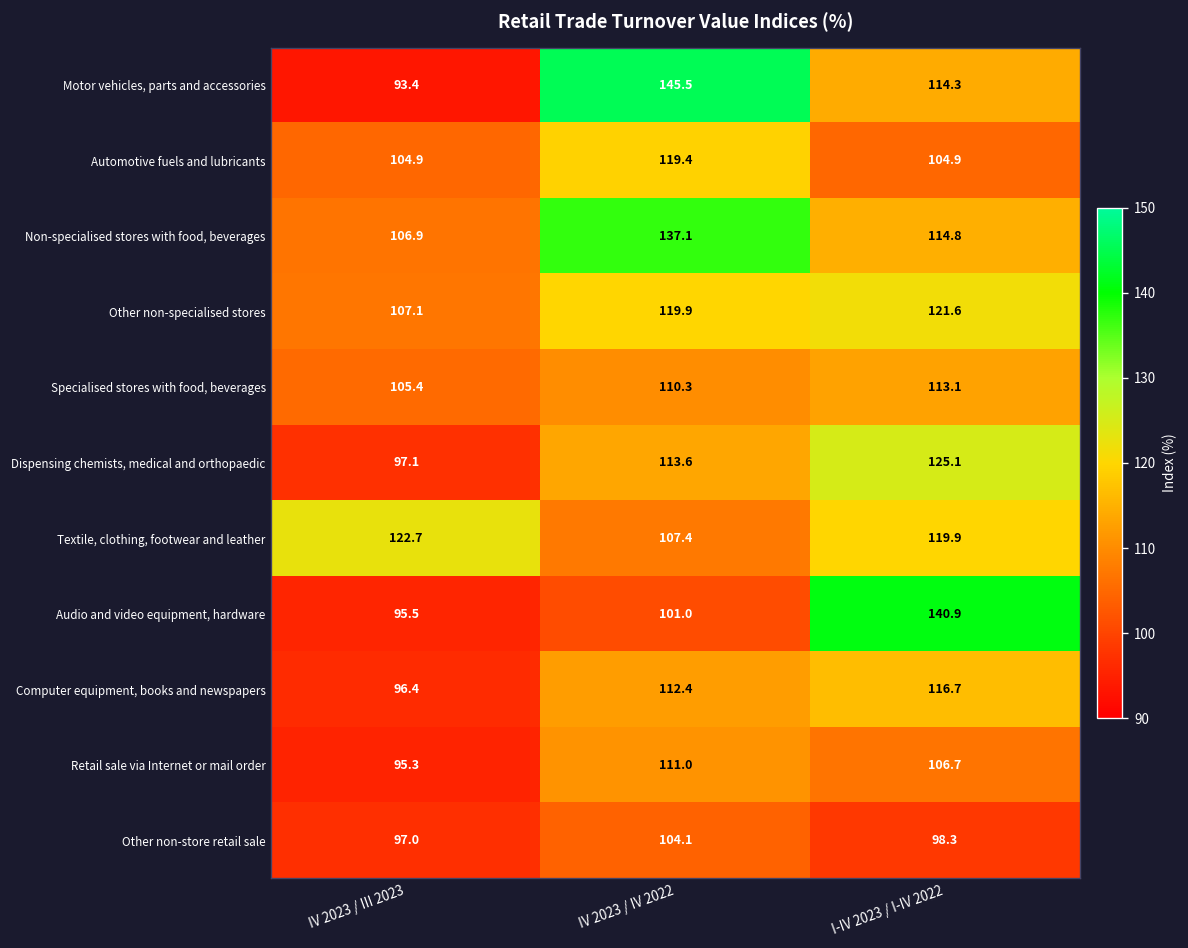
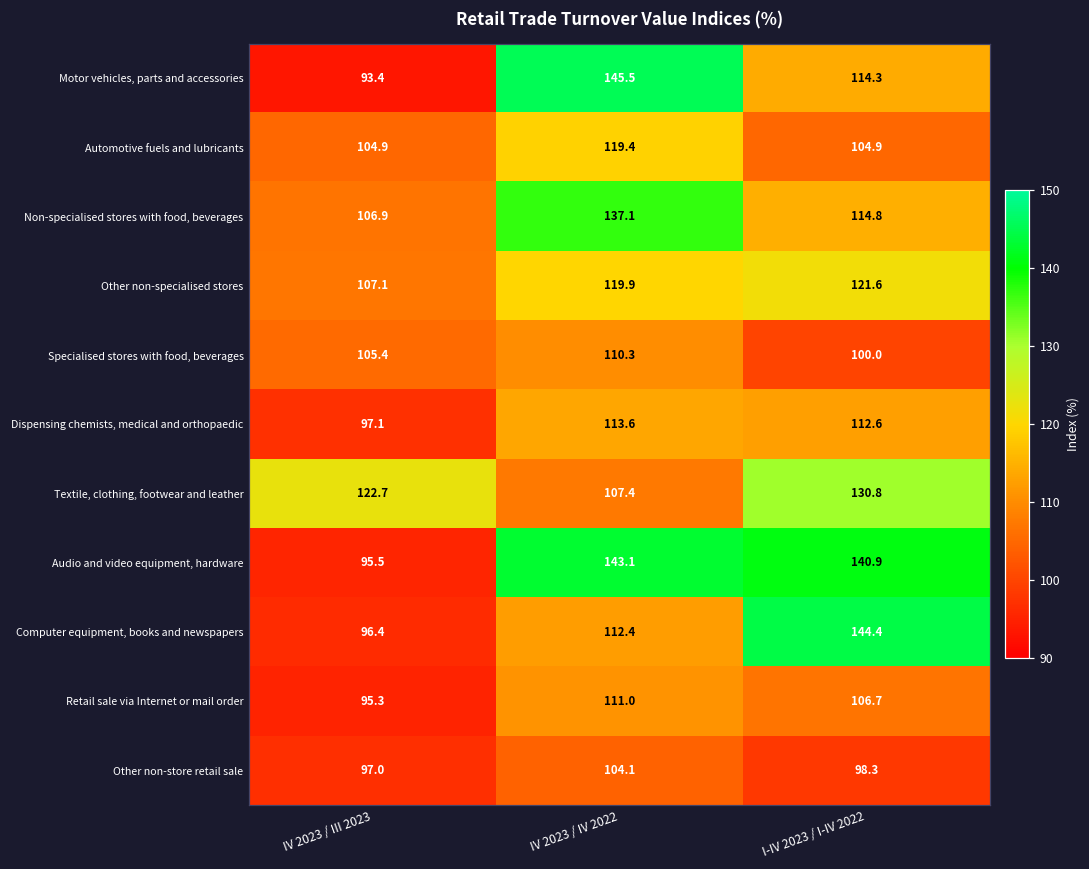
  {
    "Motor vehicles, parts and accessories": {
      "IV 2023 / III 2023": 93.4,
      "IV 2023 / IV 2022": 145.5,
      "I-IV 2023 / I-IV 2022": 114.3
    },
    "Automotive fuels and lubricants": {
      "IV 2023 / III 2023": 104.9,
      "IV 2023 / IV 2022": 119.4,
      "I-IV 2023 / I-IV 2022": 104.9
    },
    "Non-specialised stores with food, beverages": {
      "IV 2023 / III 2023": 106.9,
      "IV 2023 / IV 2022": 137.1,
      "I-IV 2023 / I-IV 2022": 114.8
    },
    "Other non-specialised stores": {
      "IV 2023 / III 2023": 107.1,
      "IV 2023 / IV 2022": 119.9,
      "I-IV 2023 / I-IV 2022": 121.6
    },
    "Specialised stores with food, beverages": {
      "IV 2023 / III 2023": 105.4,
      "IV 2023 / IV 2022": 110.3,
-     "I-IV 2023 / I-IV 2022": 113.1
+     "I-IV 2023 / I-IV 2022": 100.0
    },
    "Dispensing chemists, medical and orthopaedic": {
      "IV 2023 / III 2023": 97.1,
      "IV 2023 / IV 2022": 113.6,
-     "I-IV 2023 / I-IV 2022": 125.1
+     "I-IV 2023 / I-IV 2022": 112.6
    },
    "Textile, clothing, footwear and leather": {
      "IV 2023 / III 2023": 122.7,
      "IV 2023 / IV 2022": 107.4,
-     "I-IV 2023 / I-IV 2022": 119.9
+     "I-IV 2023 / I-IV 2022": 130.8
    },
    "Audio and video equipment, hardware": {
      "IV 2023 / III 2023": 95.5,
-     "IV 2023 / IV 2022": 101.0,
+     "IV 2023 / IV 2022": 143.1,
      "I-IV 2023 / I-IV 2022": 140.9
    },
    "Computer equipment, books and newspapers": {
      "IV 2023 / III 2023": 96.4,
      "IV 2023 / IV 2022": 112.4,
-     "I-IV 2023 / I-IV 2022": 116.7
+     "I-IV 2023 / I-IV 2022": 144.4
    },
    "Retail sale via Internet or mail order": {
      "IV 2023 / III 2023": 95.3,
      "IV 2023 / IV 2022": 111.0,
      "I-IV 2023 / I-IV 2022": 106.7
    },
    "Other non-store retail sale": {
      "IV 2023 / III 2023": 97.0,
      "IV 2023 / IV 2022": 104.1,
      "I-IV 2023 / I-IV 2022": 98.3
    }
  }
